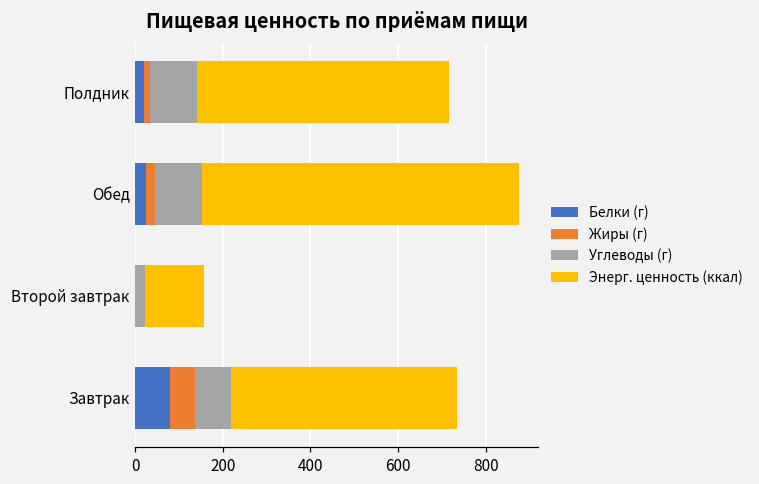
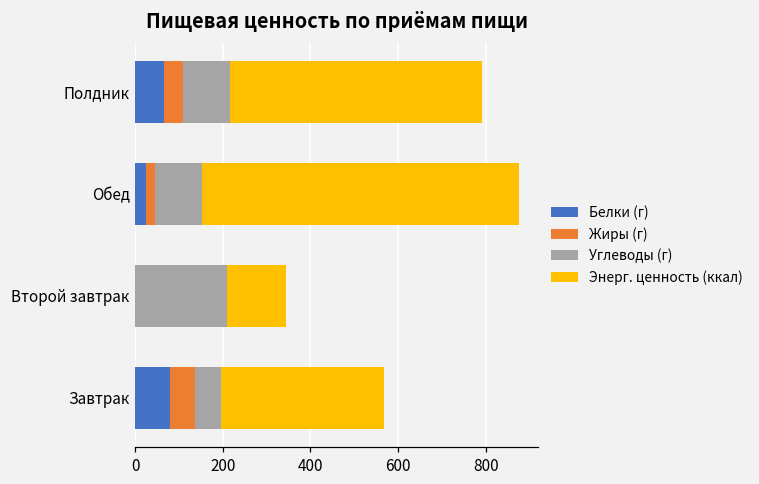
  {
    "Белки (г)": {
-     "Полдник": 20,
+     "Полдник": 70,
      "Обед": 30,
      "Завтрак": 80
    },
    "Жиры (г)": {
-     "Полдник": 10,
+     "Полдник": 40,
      "Обед": 20,
      "Второй завтрак": 0,
      "Завтрак": 50
    },
    "Углеводы (г)": {
      "Полдник": 110,
      "Обед": 110,
-     "Второй завтрак": 20,
-     "Завтрак": 80
+     "Второй завтрак": 210,
+     "Завтрак": 60
    },
    "Энерг. ценность (ккал)": {
      "Полдник": 580,
      "Обед": 720,
      "Второй завтрак": 130,
-     "Завтрак": 510
+     "Завтрак": 370
    }
  }
